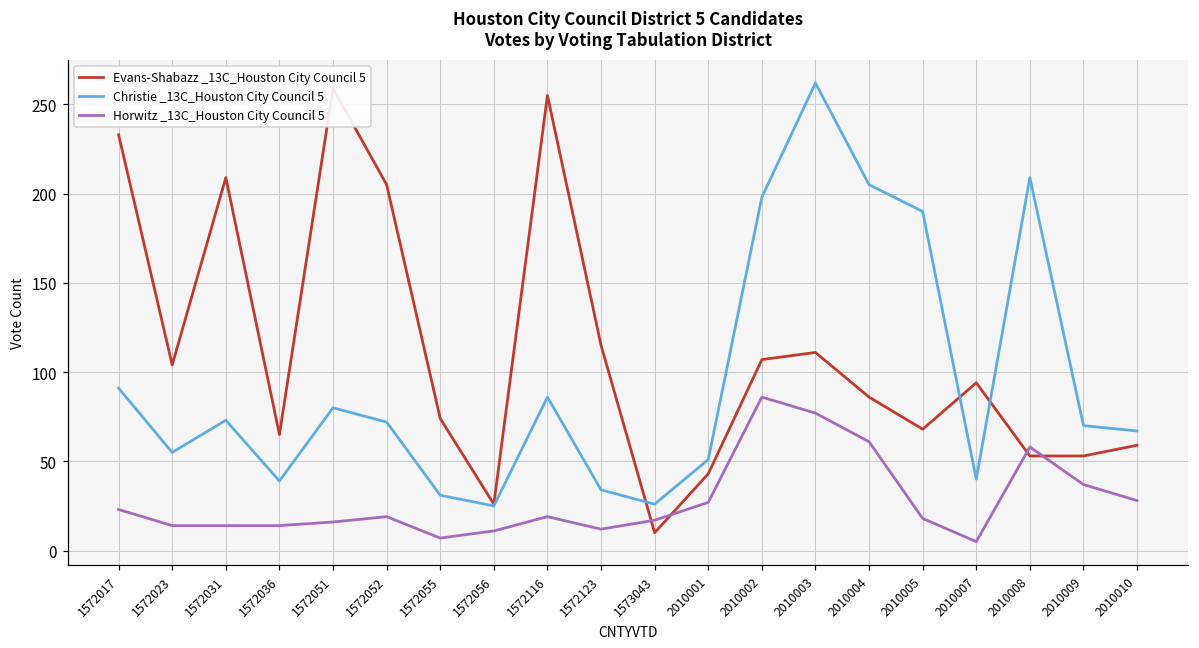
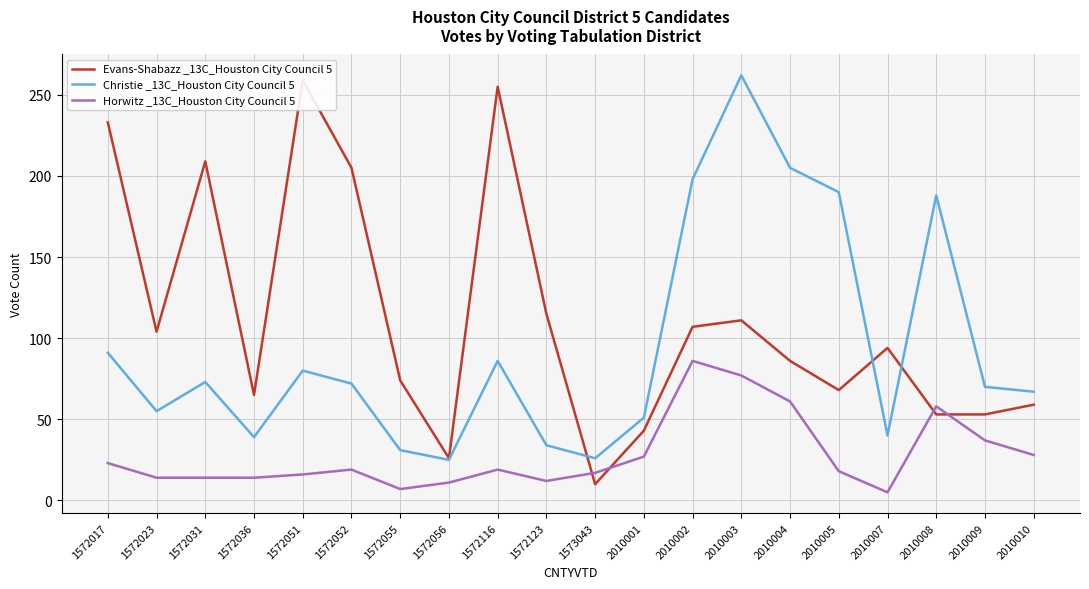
  {
    "Evans-Shabazz _13C_Houston City Council 5": {
      "1572017": 233,
      "1572023": 104,
      "1572031": 209,
      "1572036": 65,
      "1572052": 205,
      "1572055": 74,
      "1572116": 255,
      "1572123": 115,
      "1573043": 10,
      "2010001": 43,
      "2010002": 107,
      "2010003": 111,
      "2010004": 86,
      "2010005": 68,
      "2010007": 94,
      "2010008": 53,
      "2010009": 53,
      "2010010": 59
    },
    "Christie _13C_Houston City Council 5": {
      "1572017": 91,
      "1572023": 55,
      "1572031": 73,
      "1572036": 39,
      "1572051": 80,
      "1572052": 72,
      "1572055": 31,
      "1572116": 86,
      "1572123": 34,
      "1573043": 26,
      "2010001": 51,
      "2010002": 198,
      "2010003": 262,
      "2010004": 205,
      "2010005": 190,
      "2010007": 40,
-     "2010008": 209,
+     "2010008": 188,
      "2010009": 70,
      "2010010": 67
    },
    "Horwitz _13C_Houston City Council 5": {
      "1572017": 23,
      "1572023": 14,
      "1572031": 14,
      "1572036": 14,
      "1572051": 16,
      "1572052": 19,
      "1572055": 7,
      "1572056": 11,
      "1572116": 19,
      "1572123": 12,
      "1573043": 17,
      "2010001": 27,
      "2010002": 86,
      "2010003": 77,
      "2010004": 61,
      "2010005": 18,
      "2010007": 5,
      "2010008": 58,
      "2010009": 37,
      "2010010": 28
    }
  }
